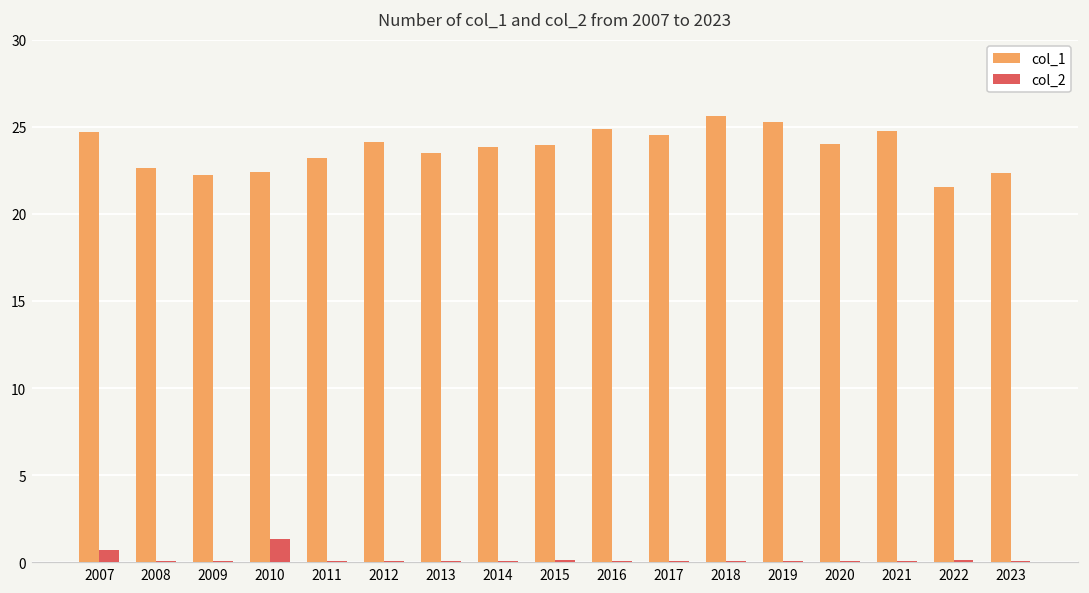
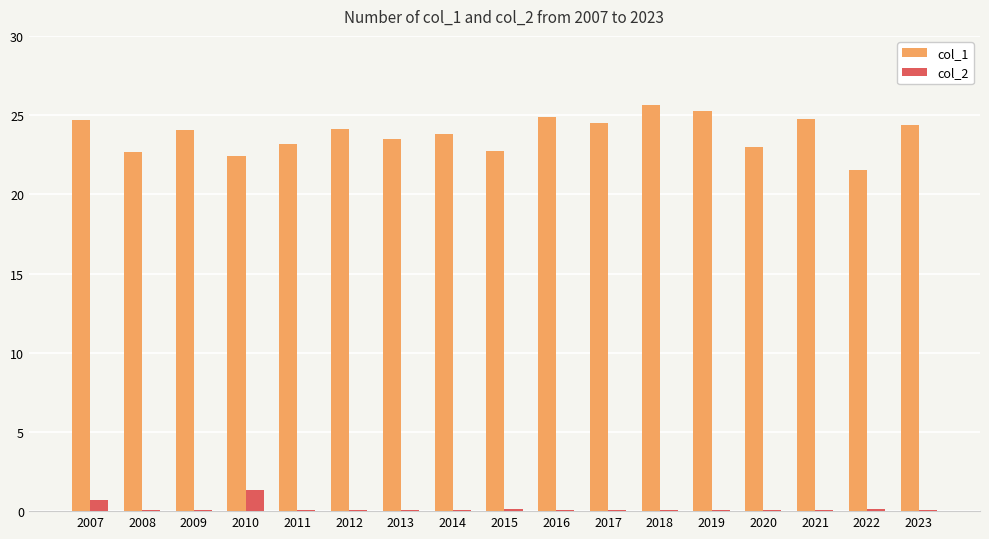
  {
    "col_1": {
      "2007": 24.7,
      "2008": 22.6,
-     "2009": 22.2,
+     "2009": 24.1,
      "2010": 22.4,
      "2011": 23.2,
      "2012": 24.1,
      "2013": 23.5,
      "2014": 23.8,
-     "2015": 24.0,
+     "2015": 22.7,
      "2016": 24.9,
      "2017": 24.5,
      "2018": 25.6,
      "2019": 25.3,
-     "2020": 24.0,
+     "2020": 23.0,
      "2021": 24.8,
      "2022": 21.6,
-     "2023": 22.3
+     "2023": 24.4
    },
    "col_2": {
      "2007": 0.7,
      "2010": 1.3
    }
  }
